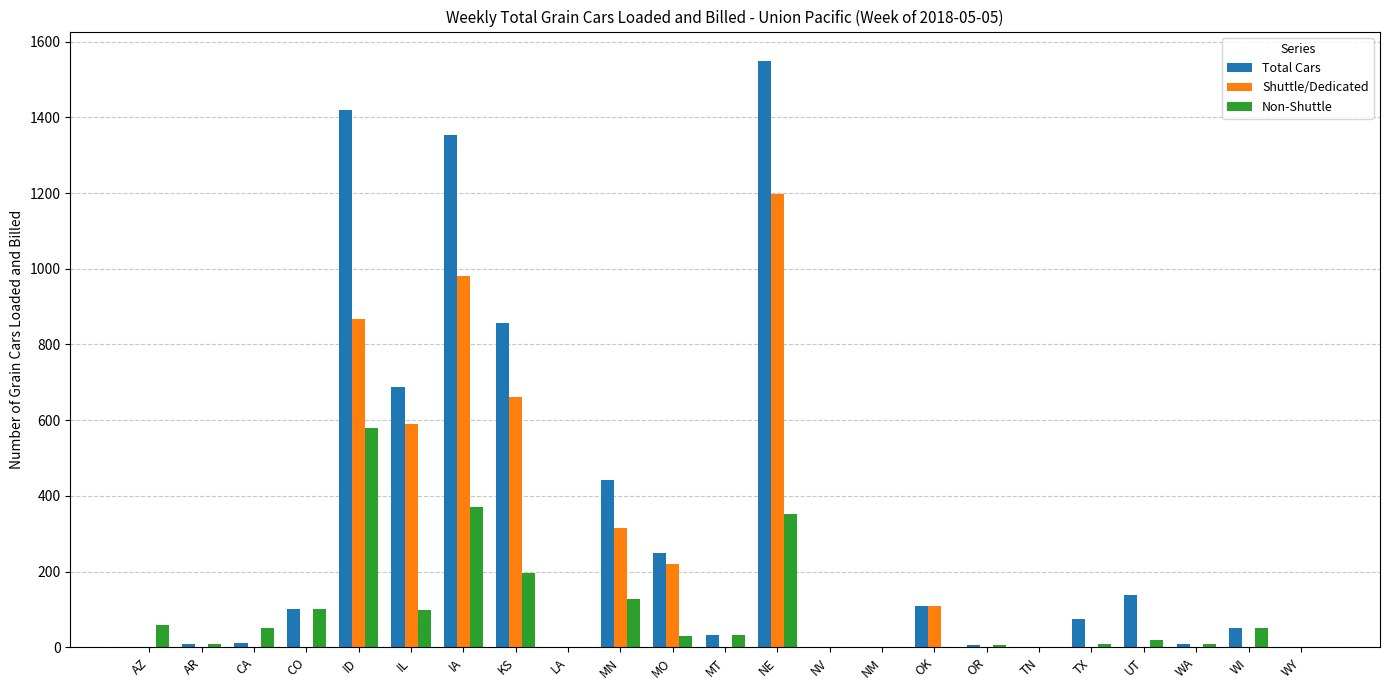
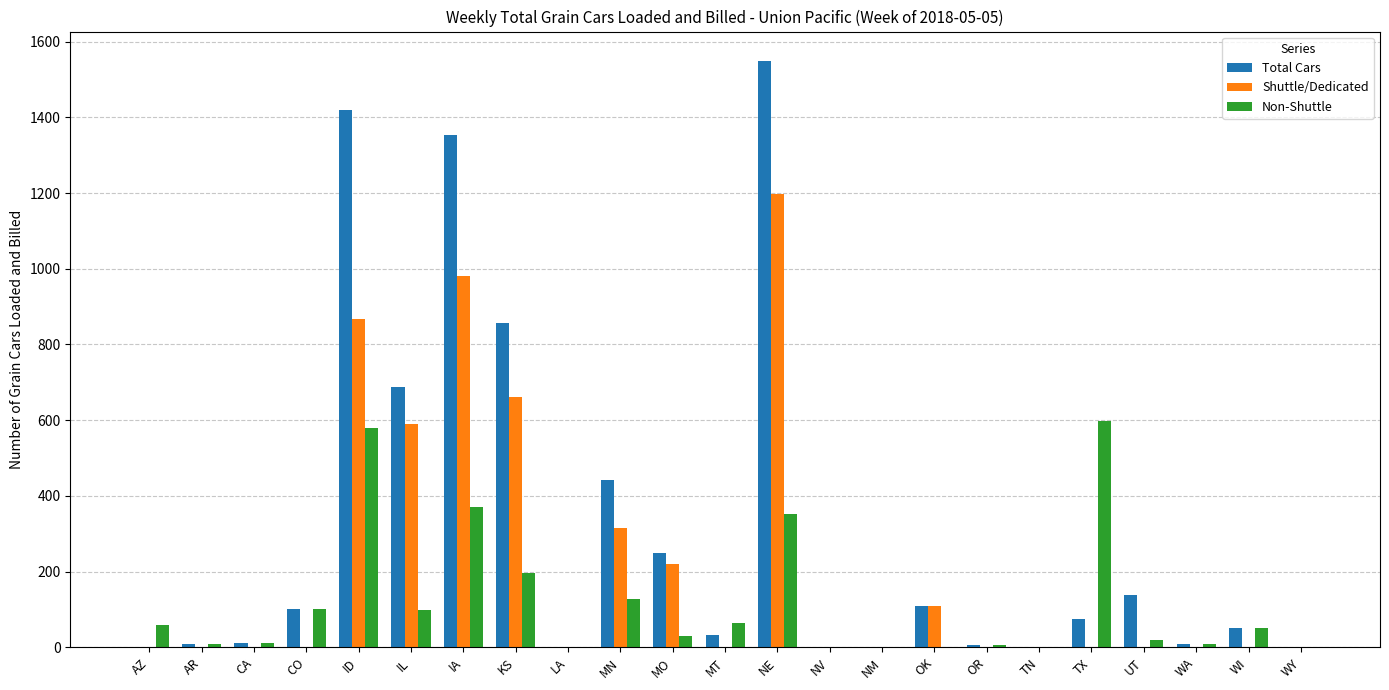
  {
    "Total Cars": {
      "AR": 10,
      "CA": 10,
      "CO": 100,
      "ID": 1420,
      "IL": 690,
      "IA": 1350,
      "KS": 860,
      "LA": 0,
      "MN": 440,
      "MO": 250,
      "MT": 30,
      "NE": 1550,
      "NV": 0,
      "NM": 0,
      "OK": 110,
      "TN": 0,
      "TX": 80,
      "UT": 140,
      "WA": 10,
      "WI": 50,
      "WY": 0
    },
    "Shuttle/Dedicated": {
      "AZ": 0,
      "AR": 0,
      "CA": 0,
      "CO": 0,
      "ID": 870,
      "IL": 590,
      "IA": 980,
      "KS": 660,
      "LA": 0,
      "MN": 310,
      "MO": 220,
      "MT": 0,
      "NE": 1200,
      "NV": 0,
      "NM": 0,
      "OK": 110,
      "OR": 0,
      "TN": 0,
      "TX": 0,
      "UT": 0,
      "WA": 0,
      "WI": 0,
      "WY": 0
    },
    "Non-Shuttle": {
      "AZ": 60,
      "AR": 10,
-     "CA": 50,
+     "CA": 10,
      "CO": 100,
      "ID": 580,
      "IL": 100,
      "IA": 370,
      "KS": 200,
      "LA": 0,
      "MN": 130,
      "MO": 30,
-     "MT": 30,
+     "MT": 60,
      "NE": 350,
      "NV": 0,
      "NM": 0,
      "OK": 0,
      "TN": 0,
-     "TX": 10,
+     "TX": 600,
      "UT": 20,
      "WA": 10,
      "WI": 50,
      "WY": 0
    }
  }
